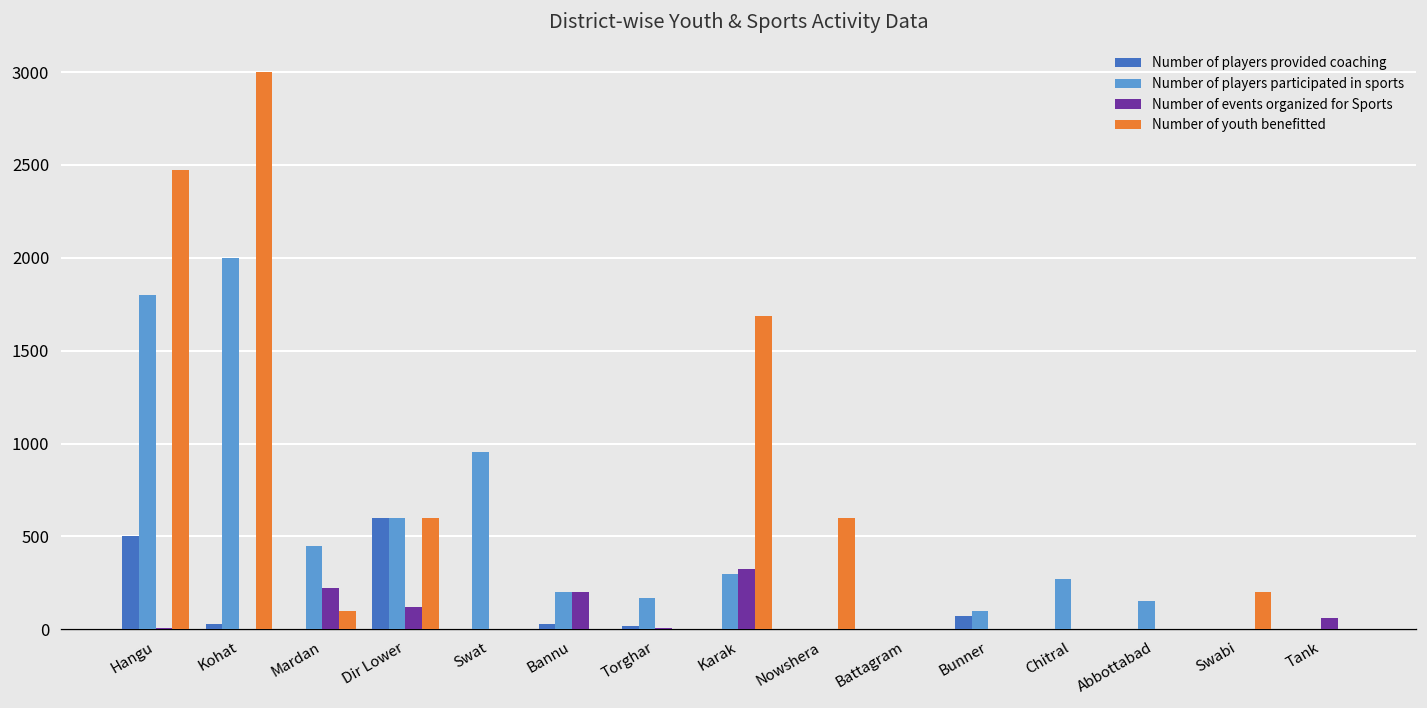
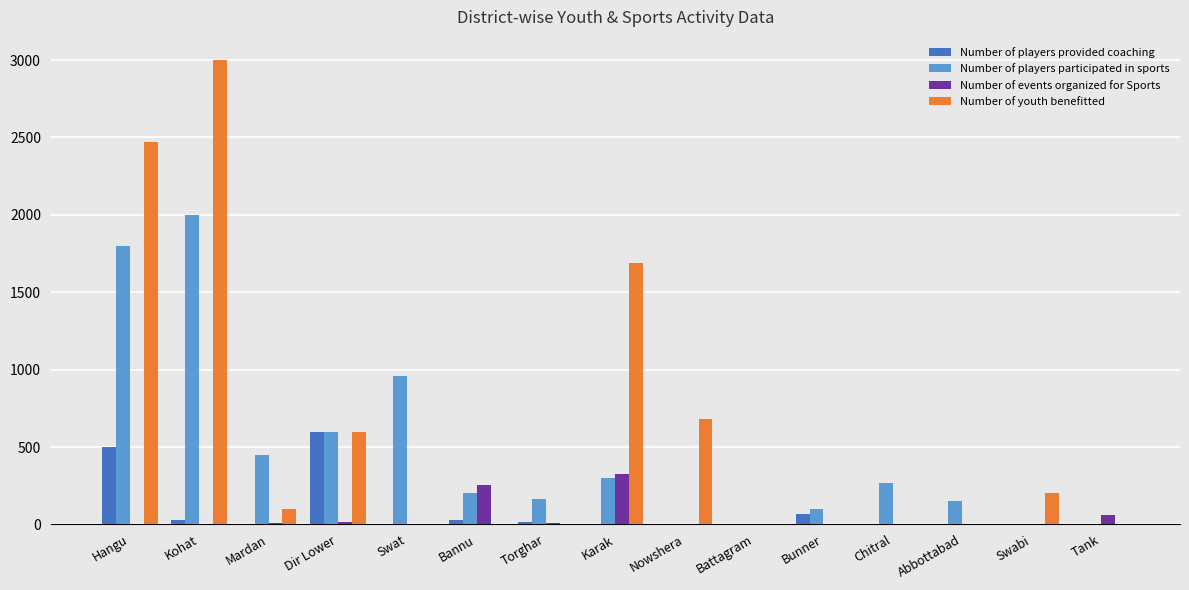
  {
    "Number of events organized for Sports": {
-     "Mardan": 220,
-     "Dir Lower": 120,
-     "Bannu": 200,
+     "Mardan": 10,
+     "Dir Lower": 20,
+     "Bannu": 250,
      "Karak": 320,
      "Nowshera": 0,
      "Battagram": 0,
      "Chitral": 0,
      "Abbottabad": 0,
      "Swabi": 0,
      "Tank": 60
    },
    "Number of youth benefitted": {
      "Hangu": 2470,
      "Kohat": 3000,
      "Mardan": 100,
      "Dir Lower": 600,
      "Swat": 0,
      "Bannu": 0,
      "Torghar": 0,
      "Karak": 1690,
-     "Nowshera": 600,
+     "Nowshera": 680,
      "Battagram": 0,
      "Bunner": 0,
      "Chitral": 0,
      "Abbottabad": 0,
      "Swabi": 200,
      "Tank": 0
    }
  }
